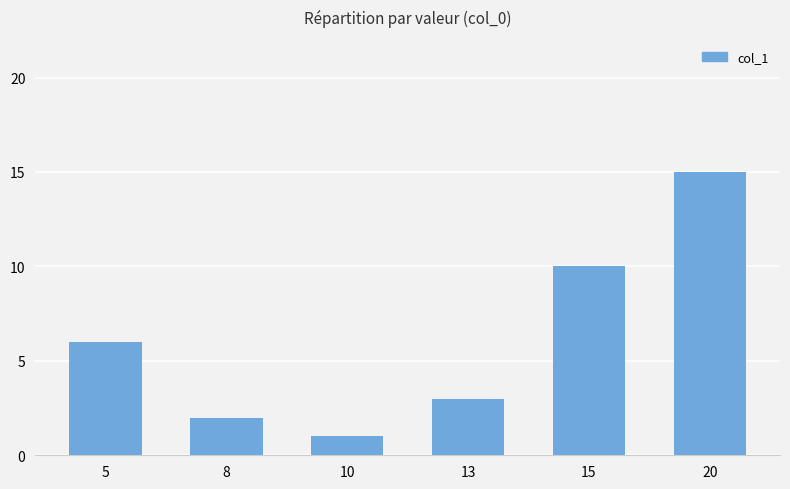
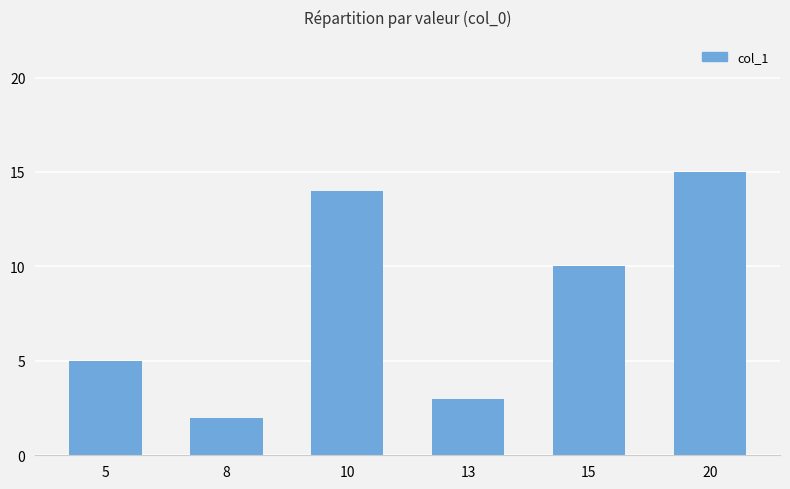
  {
-   "5": 6,
+   "5": 5,
    "8": 2,
-   "10": 1,
+   "10": 14,
    "13": 3,
    "15": 10,
    "20": 15
  }
